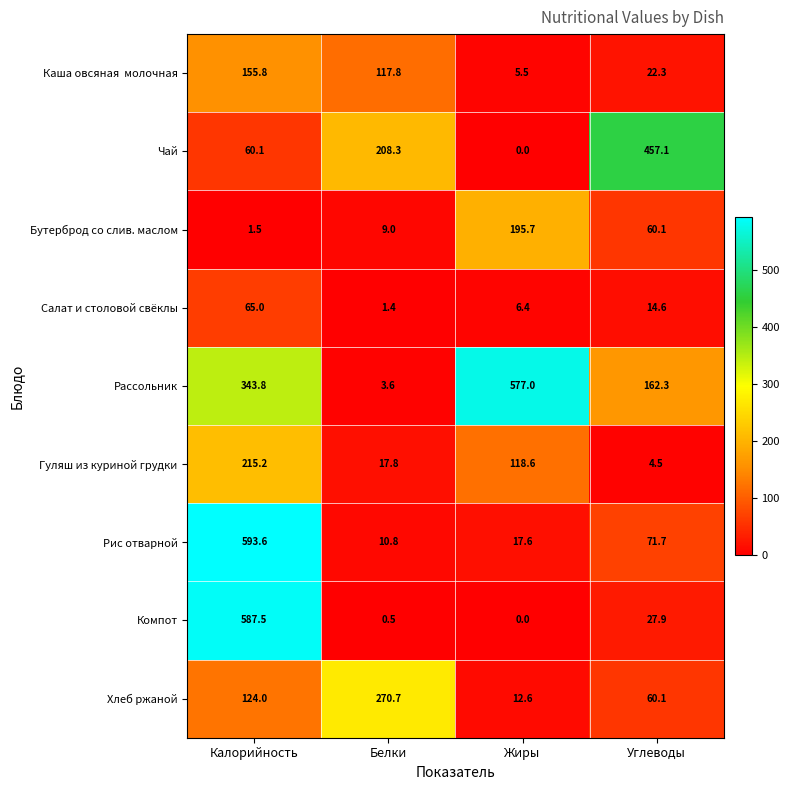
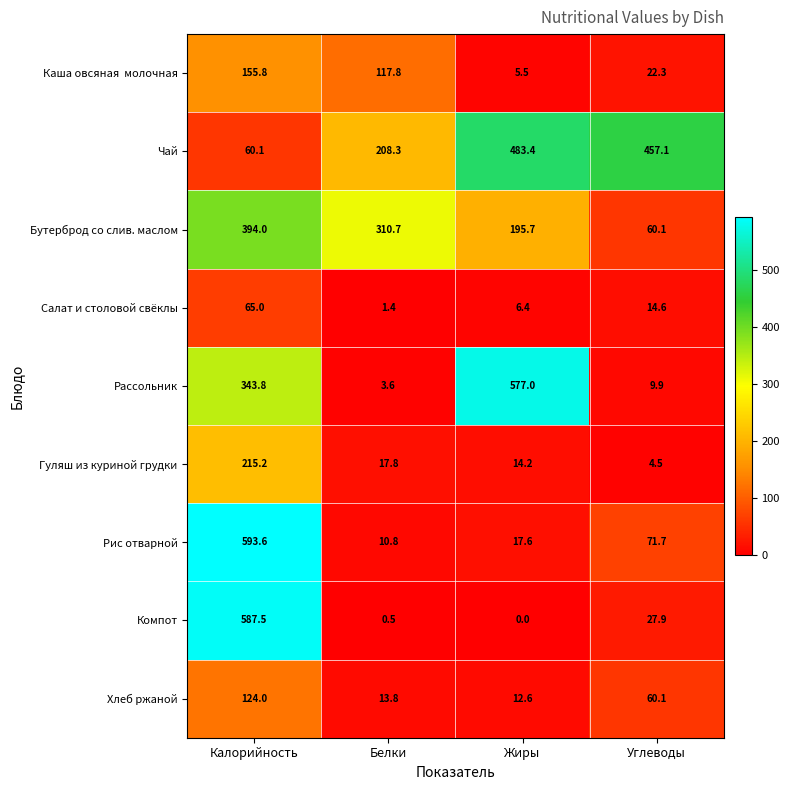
  {
    "Каша овсяная молочная": {
      "Калорийность": 155.8,
      "Белки": 117.8,
      "Жиры": 5.5,
      "Углеводы": 22.3
    },
    "Чай": {
      "Калорийность": 60.1,
      "Белки": 208.3,
-     "Жиры": 0.0,
+     "Жиры": 483.4,
      "Углеводы": 457.1
    },
    "Бутерброд со слив. маслом": {
-     "Калорийность": 1.5,
-     "Белки": 9.0,
+     "Калорийность": 394.0,
+     "Белки": 310.7,
      "Жиры": 195.7,
      "Углеводы": 60.1
    },
    "Салат и столовой свёклы": {
      "Калорийность": 65.0,
      "Белки": 1.4,
      "Жиры": 6.4,
      "Углеводы": 14.6
    },
    "Рассольник": {
      "Калорийность": 343.8,
      "Белки": 3.6,
      "Жиры": 577.0,
-     "Углеводы": 162.3
+     "Углеводы": 9.9
    },
    "Гуляш из куриной грудки": {
      "Калорийность": 215.2,
      "Белки": 17.8,
-     "Жиры": 118.6,
+     "Жиры": 14.2,
      "Углеводы": 4.5
    },
    "Рис отварной": {
      "Калорийность": 593.6,
      "Белки": 10.8,
      "Жиры": 17.6,
      "Углеводы": 71.7
    },
    "Компот": {
      "Калорийность": 587.5,
      "Белки": 0.5,
      "Жиры": 0.0,
      "Углеводы": 27.9
    },
    "Хлеб ржаной": {
      "Калорийность": 124.0,
-     "Белки": 270.7,
+     "Белки": 13.8,
      "Жиры": 12.6,
      "Углеводы": 60.1
    }
  }
